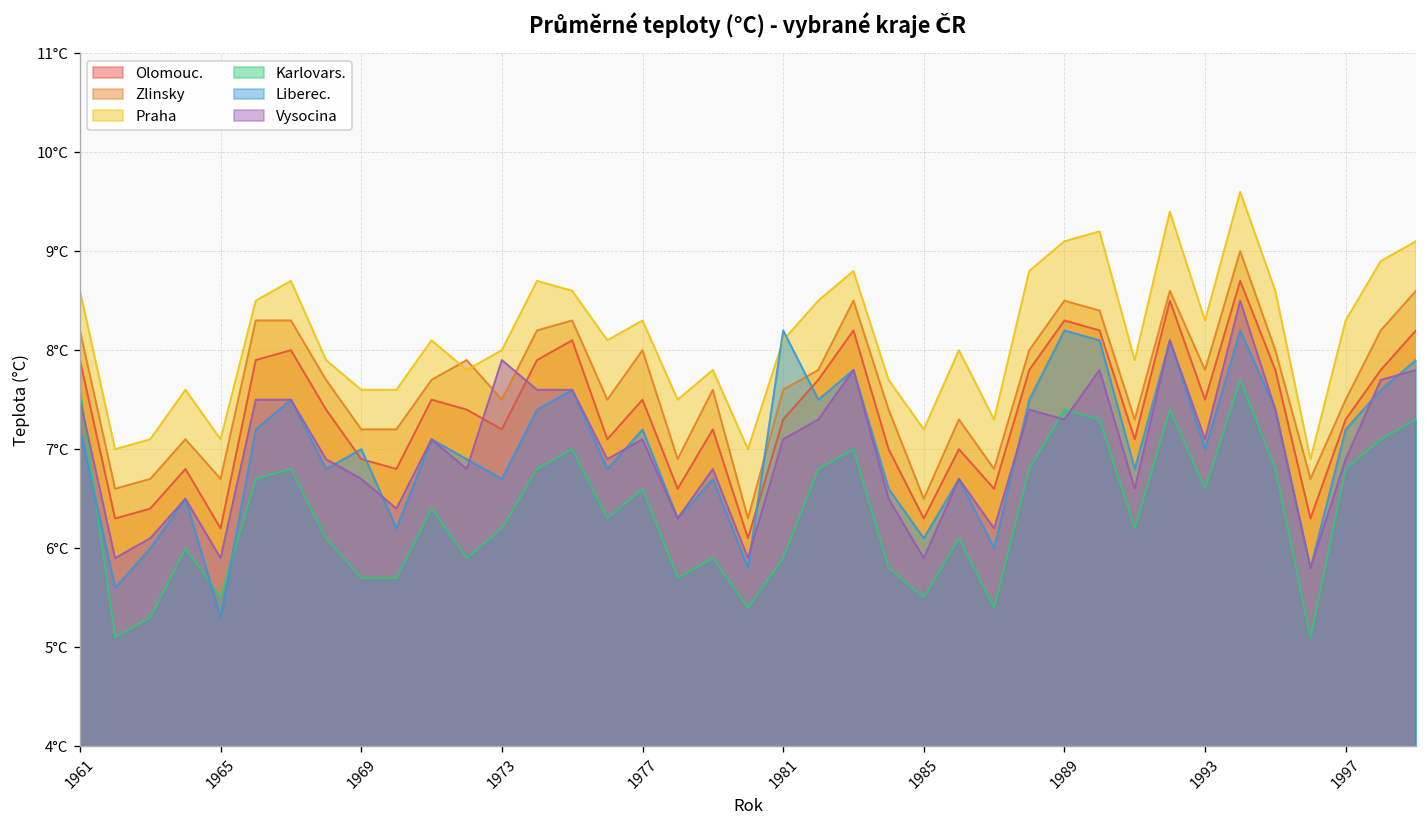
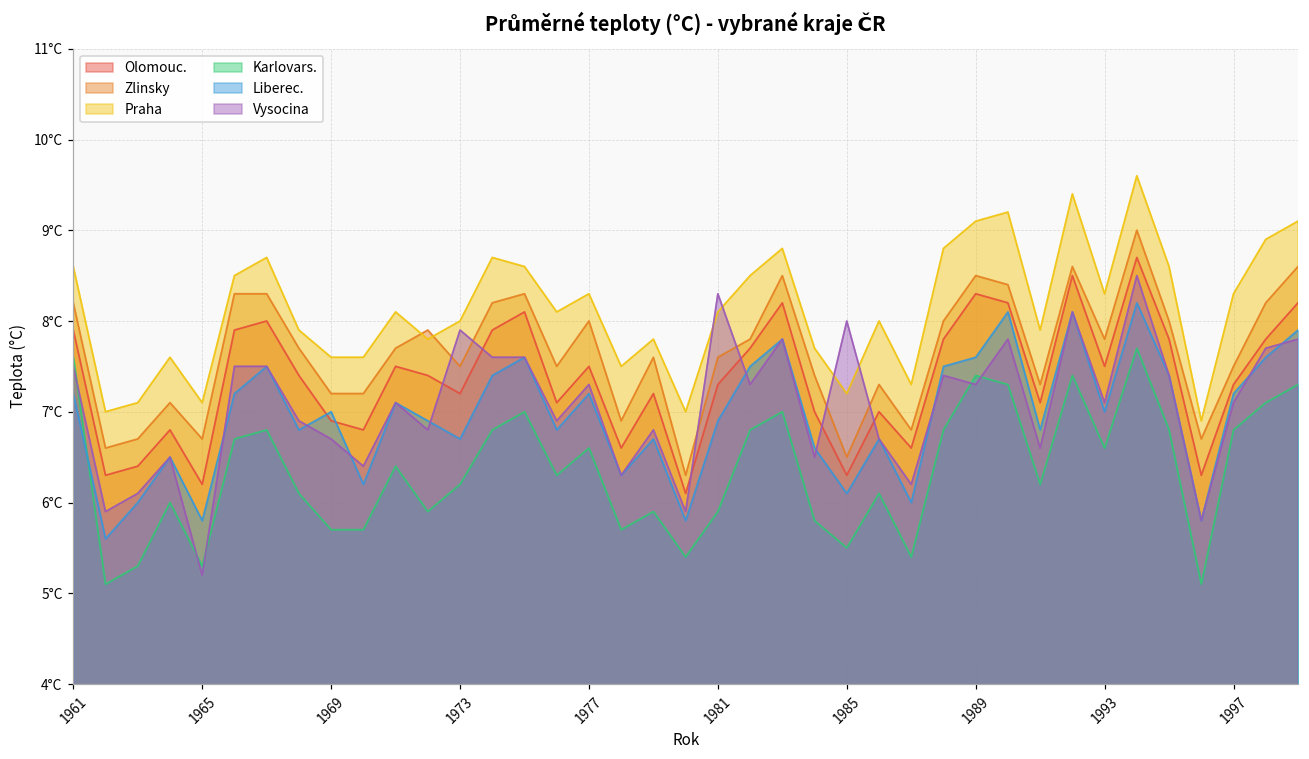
  {
    "Karlovars.": {
      "1961": "7.6°C",
-     "1965": "5.5°C",
+     "1965": "5.3°C",
      "1969": "5.7°C",
      "1973": "6.2°C",
      "1977": "6.6°C",
      "1981": "5.9°C",
      "1985": "5.5°C",
      "1989": "7.4°C",
      "1993": "6.6°C",
      "1997": "6.8°C"
    },
    "Liberec.": {
      "1961": "7.2°C",
-     "1965": "5.3°C",
+     "1965": "5.8°C",
      "1969": "7.0°C",
      "1973": "6.7°C",
      "1977": "7.2°C",
-     "1981": "8.2°C",
+     "1981": "6.9°C",
      "1985": "6.1°C",
-     "1989": "8.2°C",
+     "1989": "7.6°C",
      "1993": "7.0°C",
      "1997": "7.2°C"
    },
    "Vysocina": {
      "1961": "7.5°C",
-     "1965": "5.9°C",
+     "1965": "5.2°C",
      "1969": "6.7°C",
      "1973": "7.9°C",
-     "1977": "7.1°C",
-     "1981": "7.1°C",
-     "1985": "5.9°C",
+     "1977": "7.3°C",
+     "1981": "8.3°C",
+     "1985": "8.0°C",
      "1989": "7.3°C",
      "1993": "7.1°C",
-     "1997": "6.9°C"
+     "1997": "7.1°C"
    }
  }
